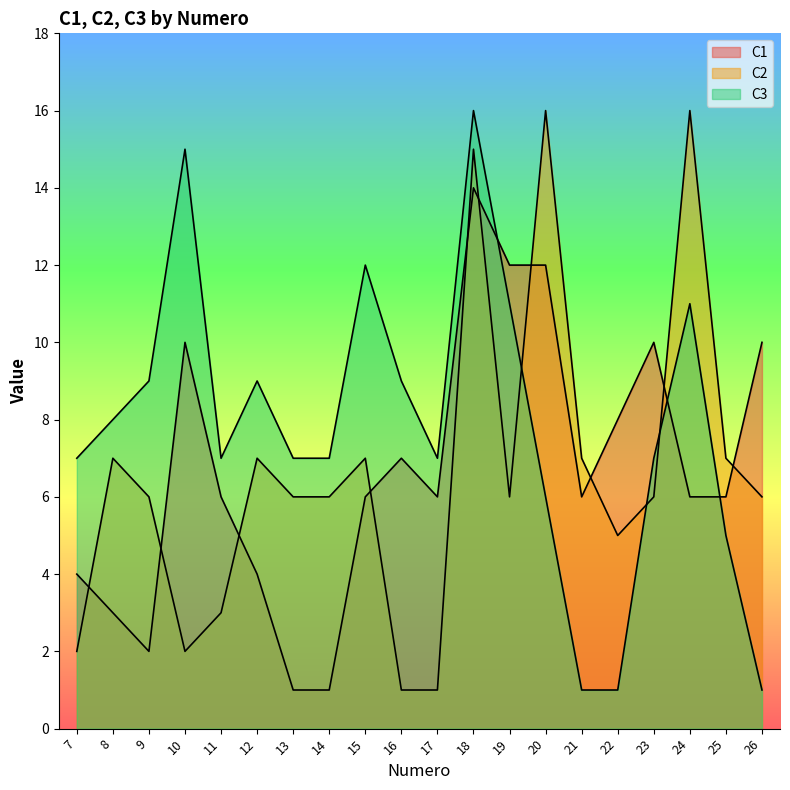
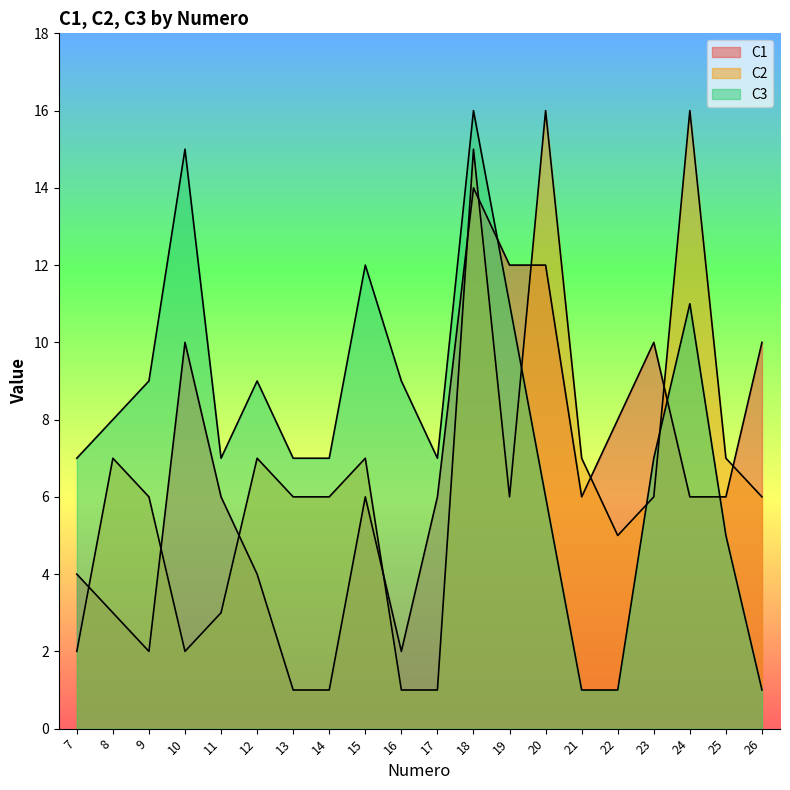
  {
    "C1": {
      "7": 4,
      "8": 3,
      "9": 2,
      "10": 10,
      "11": 6,
      "12": 4,
      "13": 1,
      "14": 1,
      "15": 6,
-     "16": 7,
+     "16": 2,
      "17": 6,
      "18": 14,
      "19": 12,
      "20": 12,
      "21": 6,
      "22": 8,
      "23": 10,
      "24": 6,
      "25": 6,
      "26": 10
    },
    "C2": {
      "7": 2,
      "8": 7,
      "9": 6,
      "10": 2,
      "11": 3,
      "12": 7,
      "13": 6,
      "14": 6,
      "15": 7,
      "16": 1,
      "17": 1,
      "18": 15,
      "19": 6,
      "20": 16,
      "21": 7,
      "22": 5,
      "23": 6,
      "24": 16,
      "25": 7,
      "26": 6
    },
    "C3": {
      "7": 7,
      "8": 8,
      "9": 9,
      "10": 15,
      "11": 7,
      "12": 9,
      "13": 7,
      "14": 7,
      "15": 12,
      "16": 9,
      "17": 7,
      "18": 16,
      "19": 11,
      "20": 6,
      "21": 1,
      "22": 1,
      "23": 7,
      "24": 11,
      "25": 5,
      "26": 1
    }
  }
